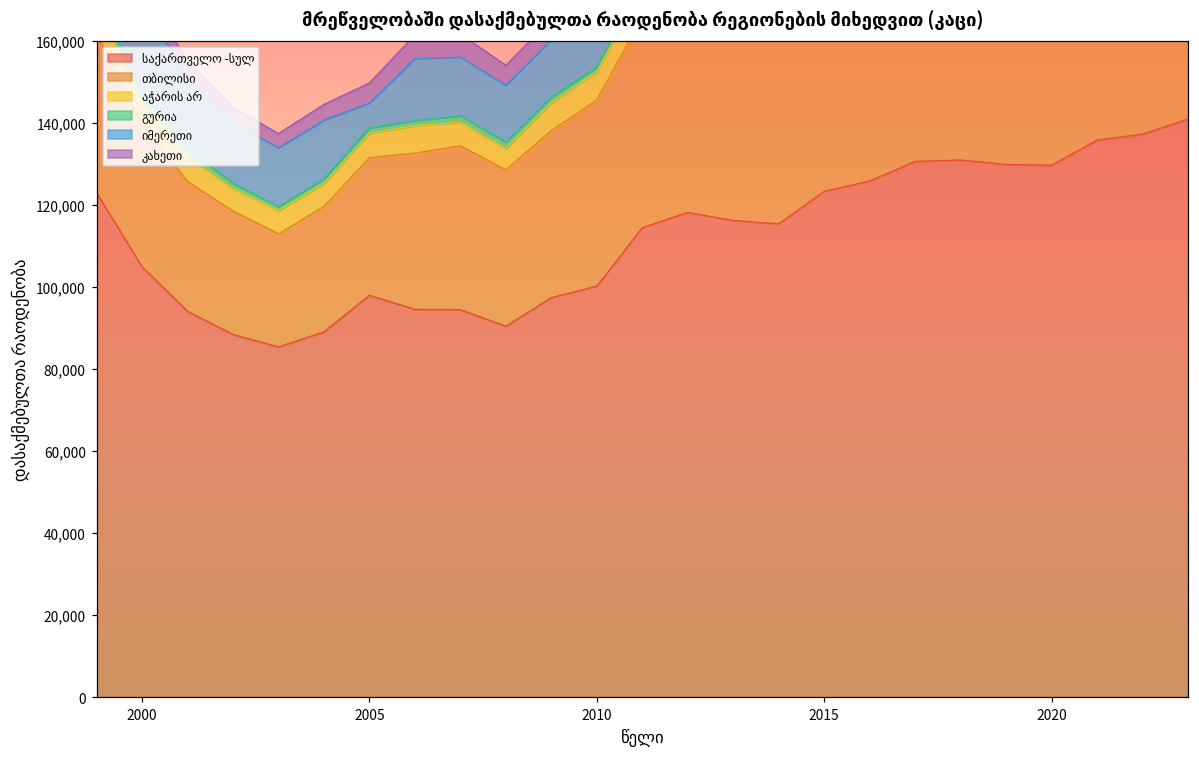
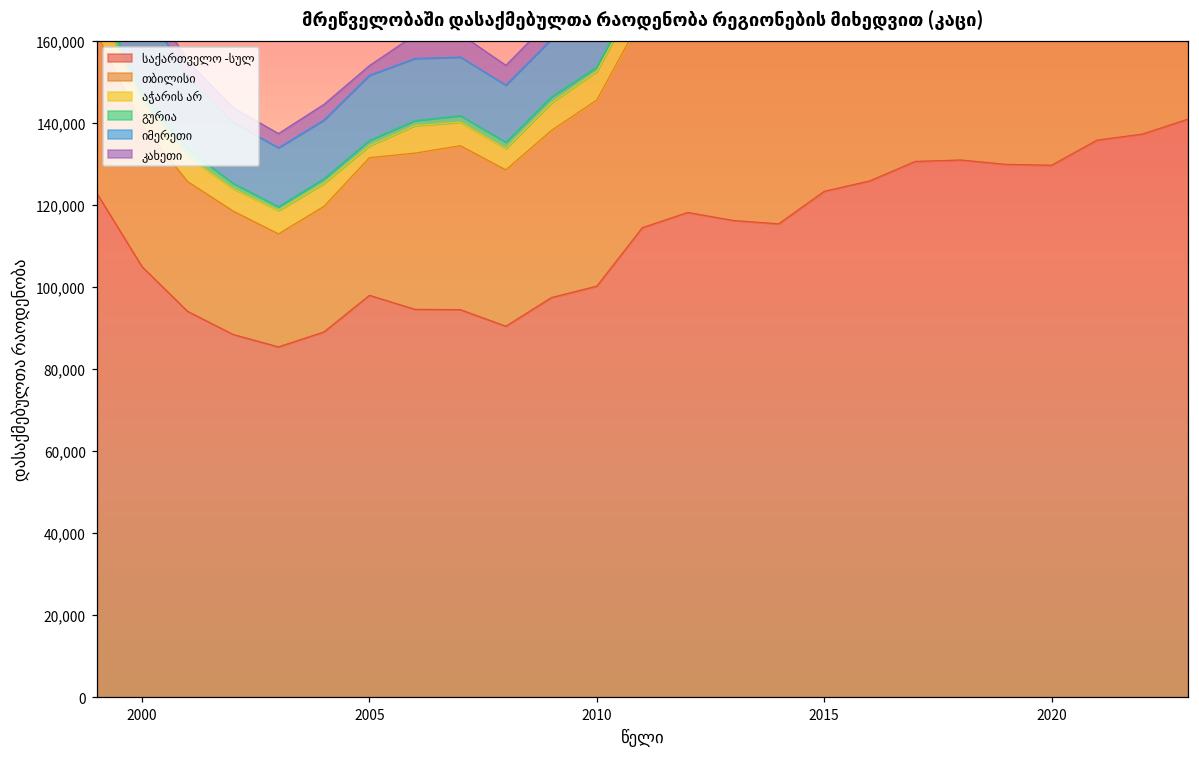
  {
    "აჭარის არ": {
-     "2005": "6,000",
+     "2005": "3,000",
      "2010": "7,000"
    },
    "გურია": {
      "2005": "1,000",
      "2010": "1,000"
    },
    "იმერეთი": {
-     "2005": "6,000"
+     "2005": "16,000"
    },
    "კახეთი": {
-     "2005": "5,000"
+     "2005": "2,000"
    }
  }
